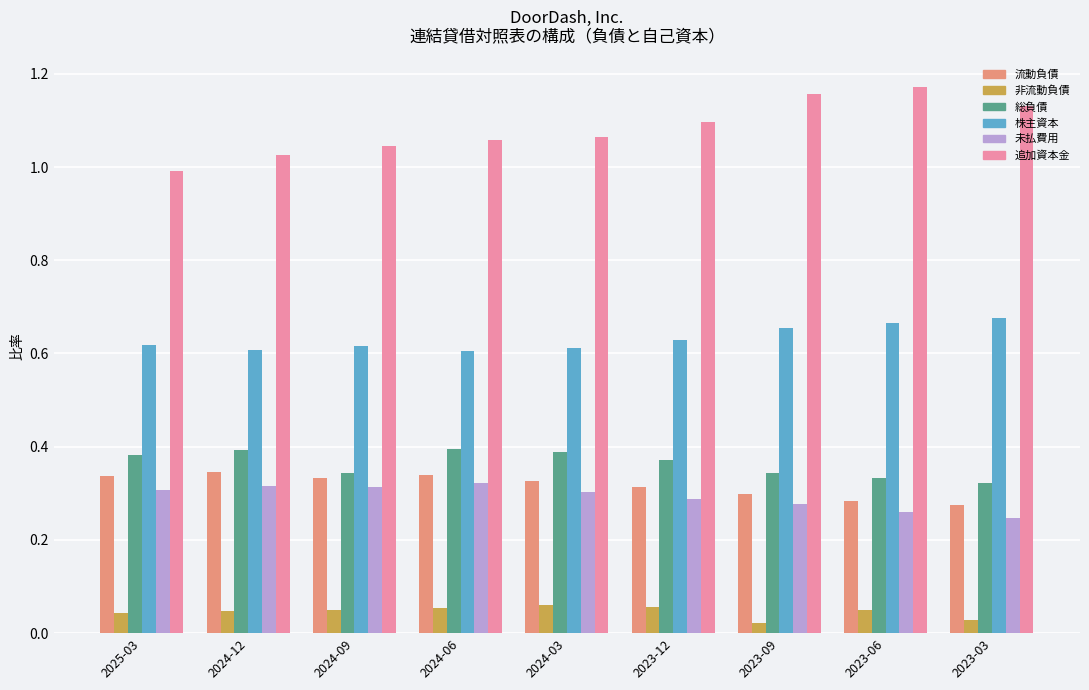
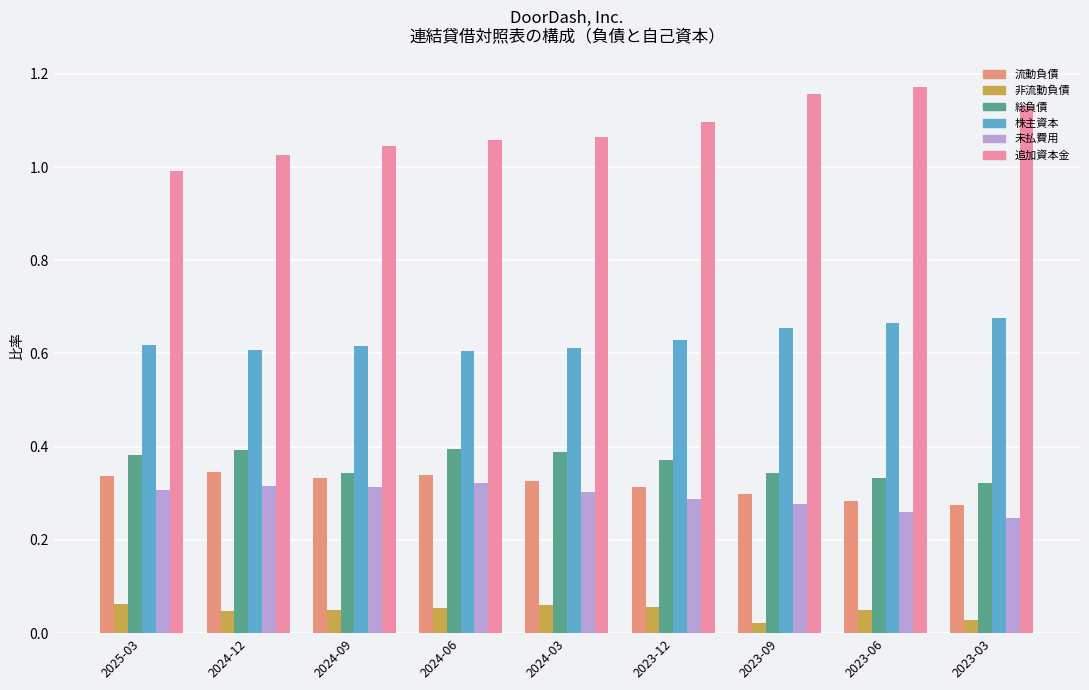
  {
    "非流動負債": {
-     "2025-03": 0.04,
+     "2025-03": 0.06,
      "2024-12": 0.05,
      "2024-09": 0.05,
      "2024-06": 0.05,
      "2024-03": 0.06,
      "2023-12": 0.06,
      "2023-09": 0.02,
      "2023-06": 0.05,
      "2023-03": 0.03
    },
    "総負債": {
      "2025-03": 0.38,
      "2024-12": 0.39,
      "2024-09": 0.34,
      "2024-06": 0.39,
      "2024-03": 0.39,
      "2023-12": 0.37,
      "2023-09": 0.34,
      "2023-06": 0.33,
      "2023-03": 0.32
    },
    "株主資本": {
      "2025-03": 0.62,
      "2024-12": 0.61,
      "2024-09": 0.62,
      "2024-06": 0.61,
      "2024-03": 0.61,
      "2023-12": 0.63,
      "2023-09": 0.66,
      "2023-06": 0.67,
      "2023-03": 0.68
    },
    "未払費用": {
      "2025-03": 0.31,
      "2024-12": 0.32,
      "2024-09": 0.31,
      "2024-06": 0.32,
      "2024-03": 0.30,
      "2023-12": 0.29,
      "2023-09": 0.28,
      "2023-06": 0.26,
      "2023-03": 0.25
    }
  }
